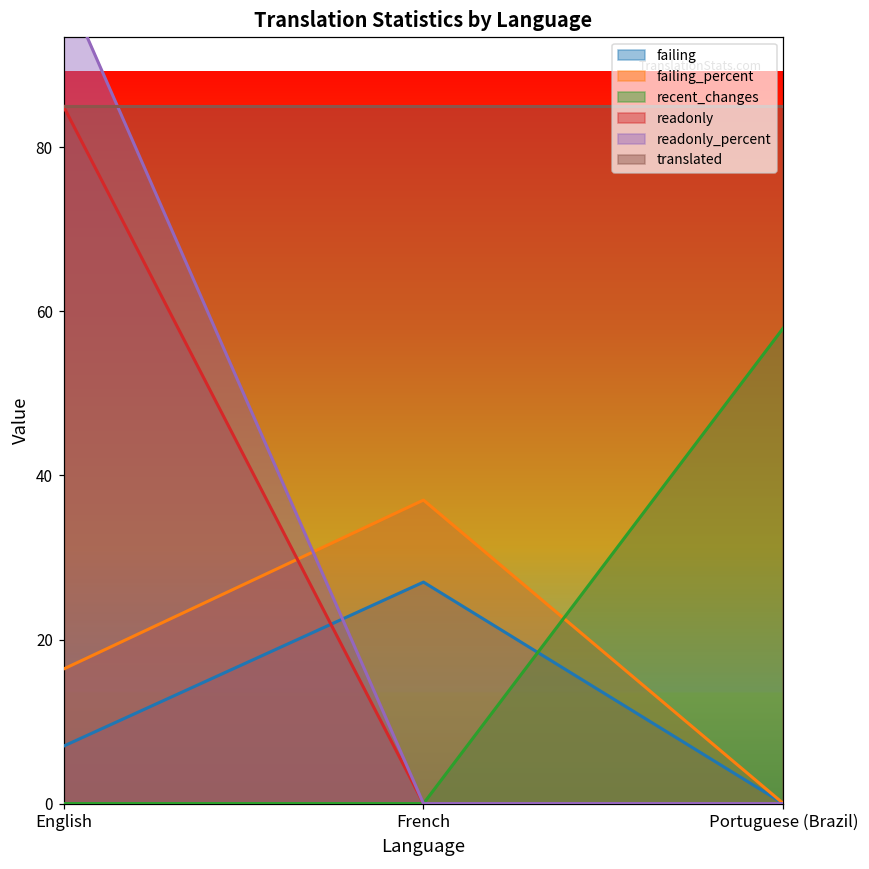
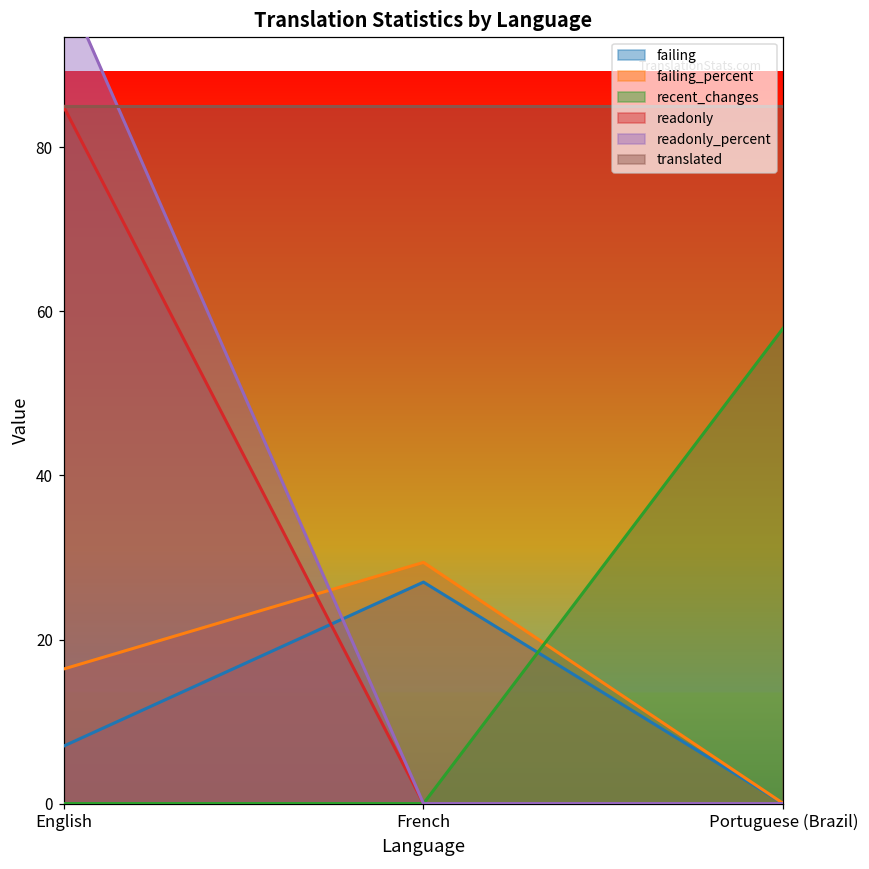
  {
    "failing": {
      "English": 7,
      "French": 27
    },
    "failing_percent": {
      "English": 16,
-     "French": 37
+     "French": 29
    },
    "recent_changes": {
      "English": 0,
      "Portuguese (Brazil)": 58
    },
    "translated": {
      "French": 85,
      "Portuguese (Brazil)": 85
    }
  }
